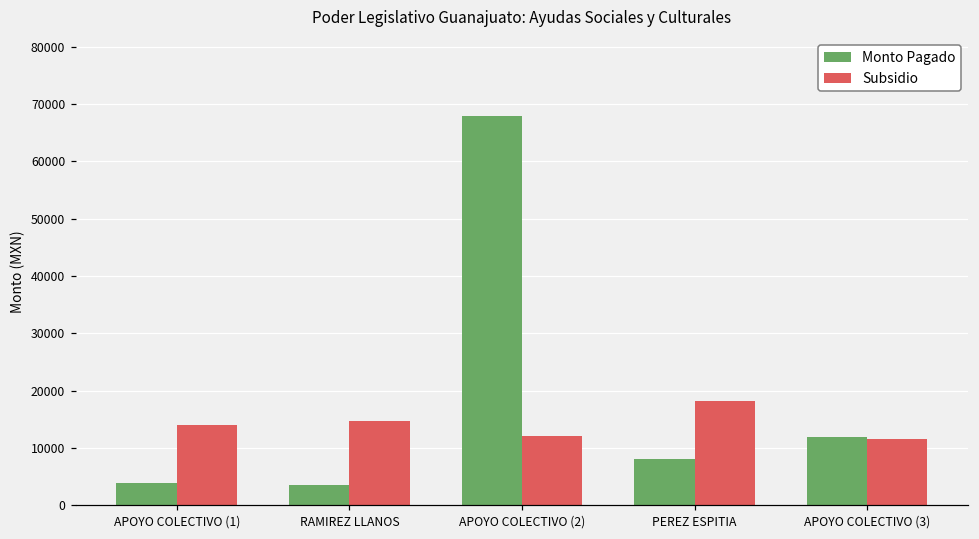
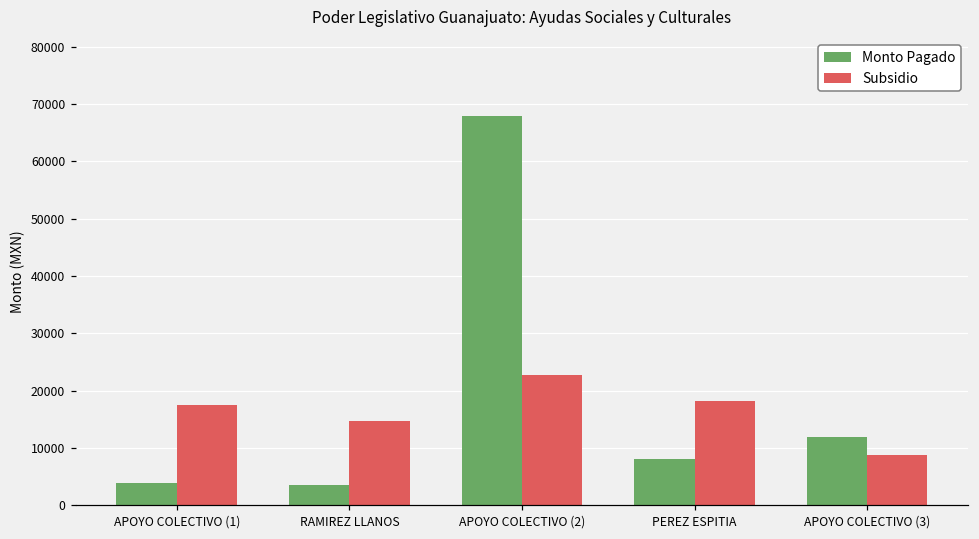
  {
    "Monto Pagado": {
      "APOYO COLECTIVO (1)": 4000,
      "RAMIREZ LLANOS": 4000,
      "APOYO COLECTIVO (2)": 68000,
      "PEREZ ESPITIA": 8000,
      "APOYO COLECTIVO (3)": 12000
    },
    "Subsidio": {
-     "APOYO COLECTIVO (1)": 14000,
+     "APOYO COLECTIVO (1)": 17000,
      "RAMIREZ LLANOS": 15000,
-     "APOYO COLECTIVO (2)": 12000,
+     "APOYO COLECTIVO (2)": 23000,
      "PEREZ ESPITIA": 18000,
-     "APOYO COLECTIVO (3)": 12000
+     "APOYO COLECTIVO (3)": 9000
    }
  }
